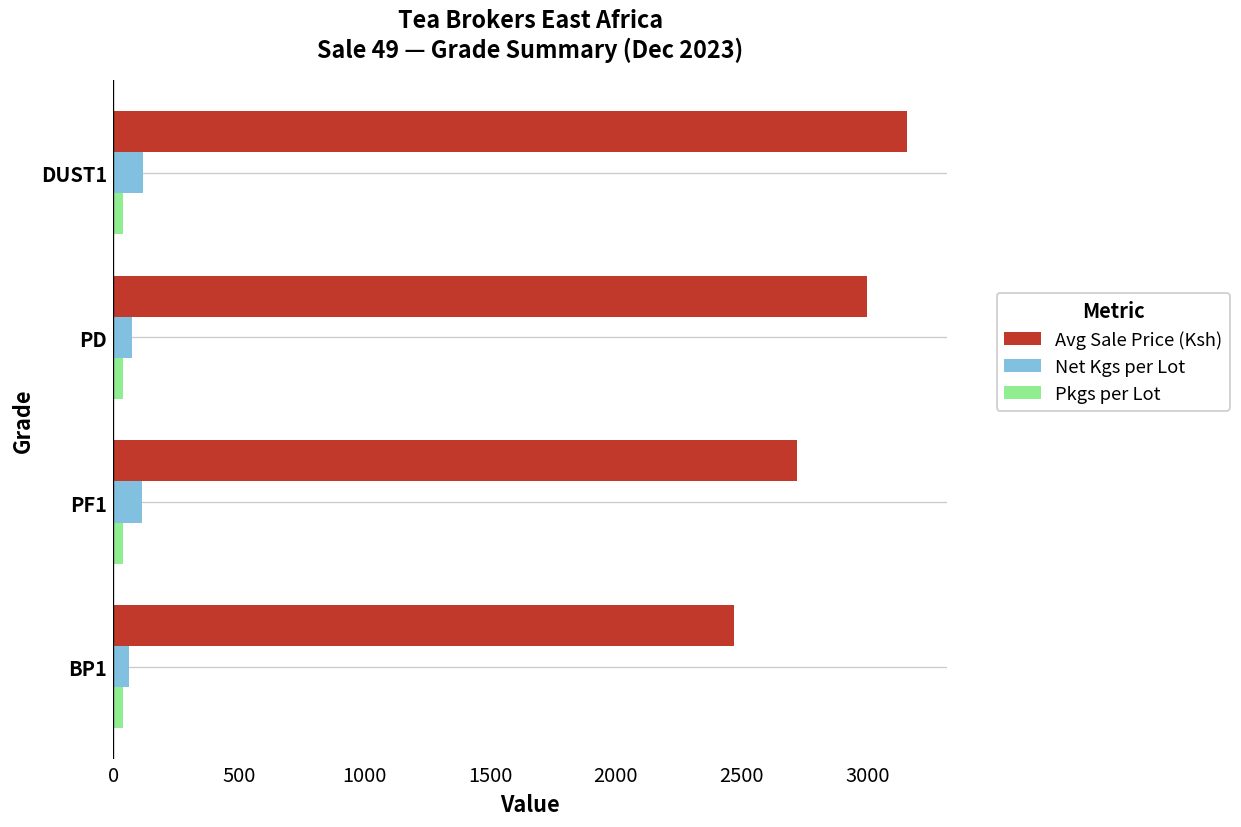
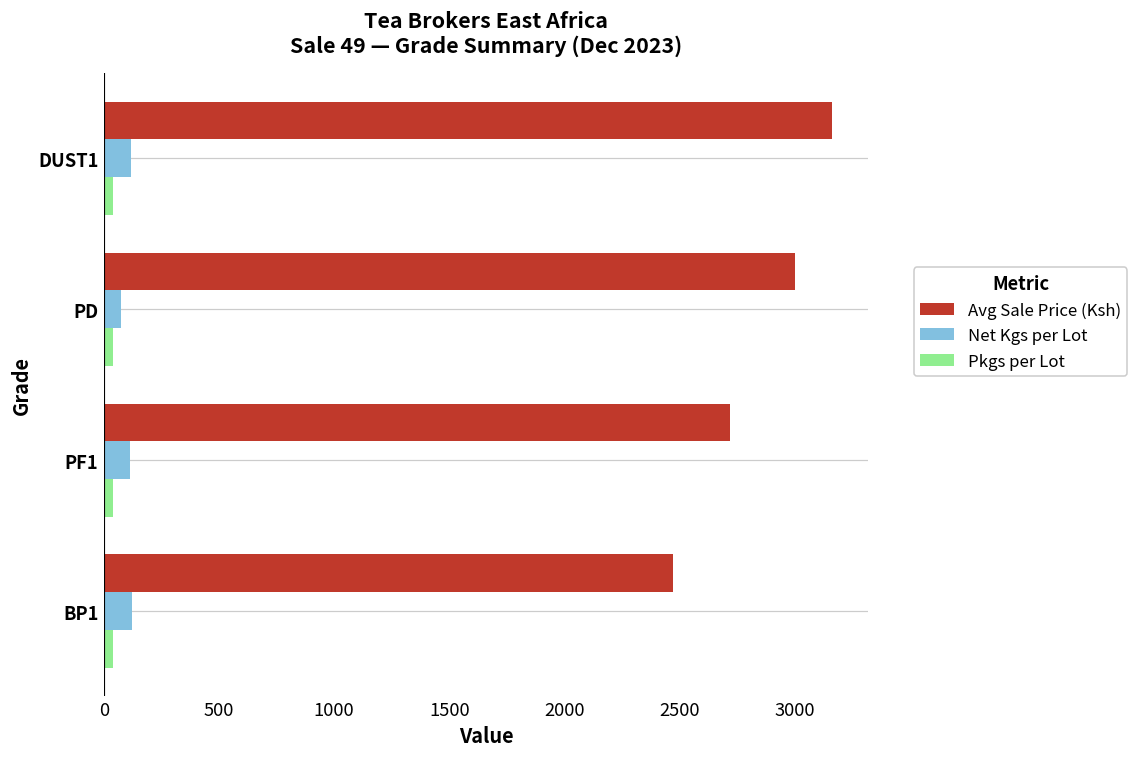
  {
    "Avg Sale Price (Ksh)": {
      "DUST1": 3160,
      "PD": 3000,
      "PF1": 2720,
      "BP1": 2470
    },
    "Net Kgs per Lot": {
      "DUST1": 120,
      "PD": 80,
      "PF1": 110,
-     "BP1": 60
+     "BP1": 120
    },
    "Pkgs per Lot": {
      "DUST1": 40,
      "PD": 40,
      "PF1": 40,
      "BP1": 40
    }
  }
